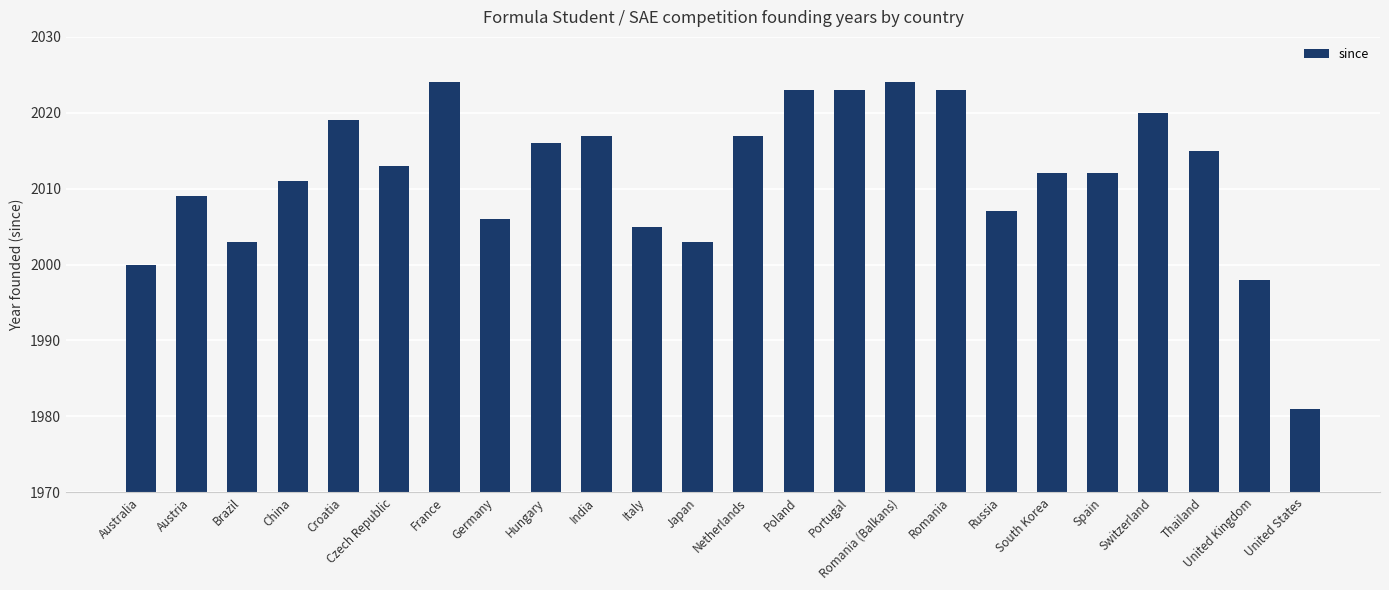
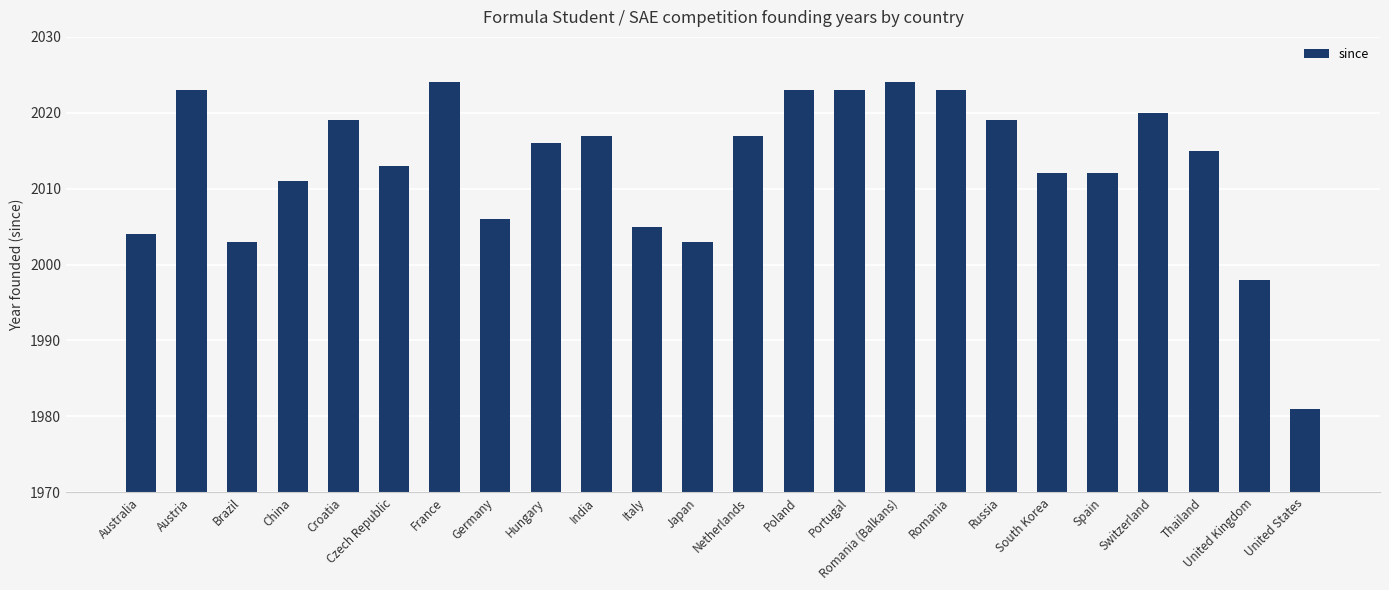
  {
-   "Australia": 2000,
-   "Austria": 2009,
+   "Australia": 2004,
+   "Austria": 2023,
    "Brazil": 2003,
    "China": 2011,
    "Croatia": 2019,
    "Czech Republic": 2013,
    "France": 2024,
    "Germany": 2006,
    "Hungary": 2016,
    "India": 2017,
    "Italy": 2005,
    "Japan": 2003,
    "Netherlands": 2017,
    "Poland": 2023,
    "Portugal": 2023,
    "Romania (Balkans)": 2024,
    "Romania": 2023,
-   "Russia": 2007,
+   "Russia": 2019,
    "South Korea": 2012,
    "Spain": 2012,
    "Switzerland": 2020,
    "Thailand": 2015,
    "United Kingdom": 1998,
    "United States": 1981
  }
